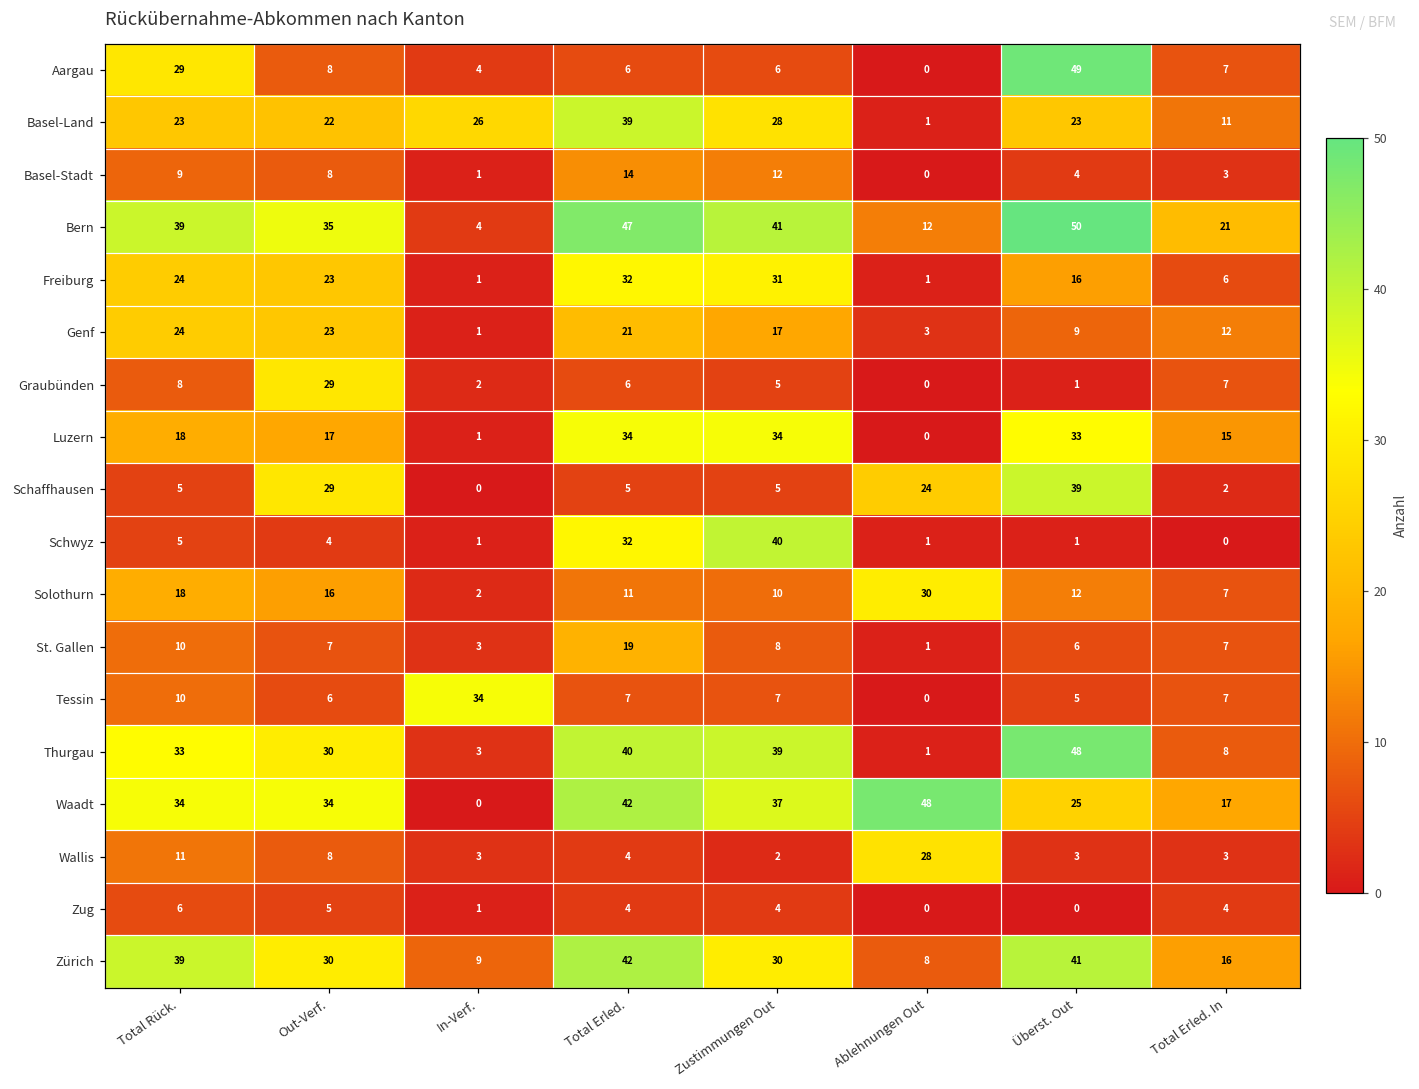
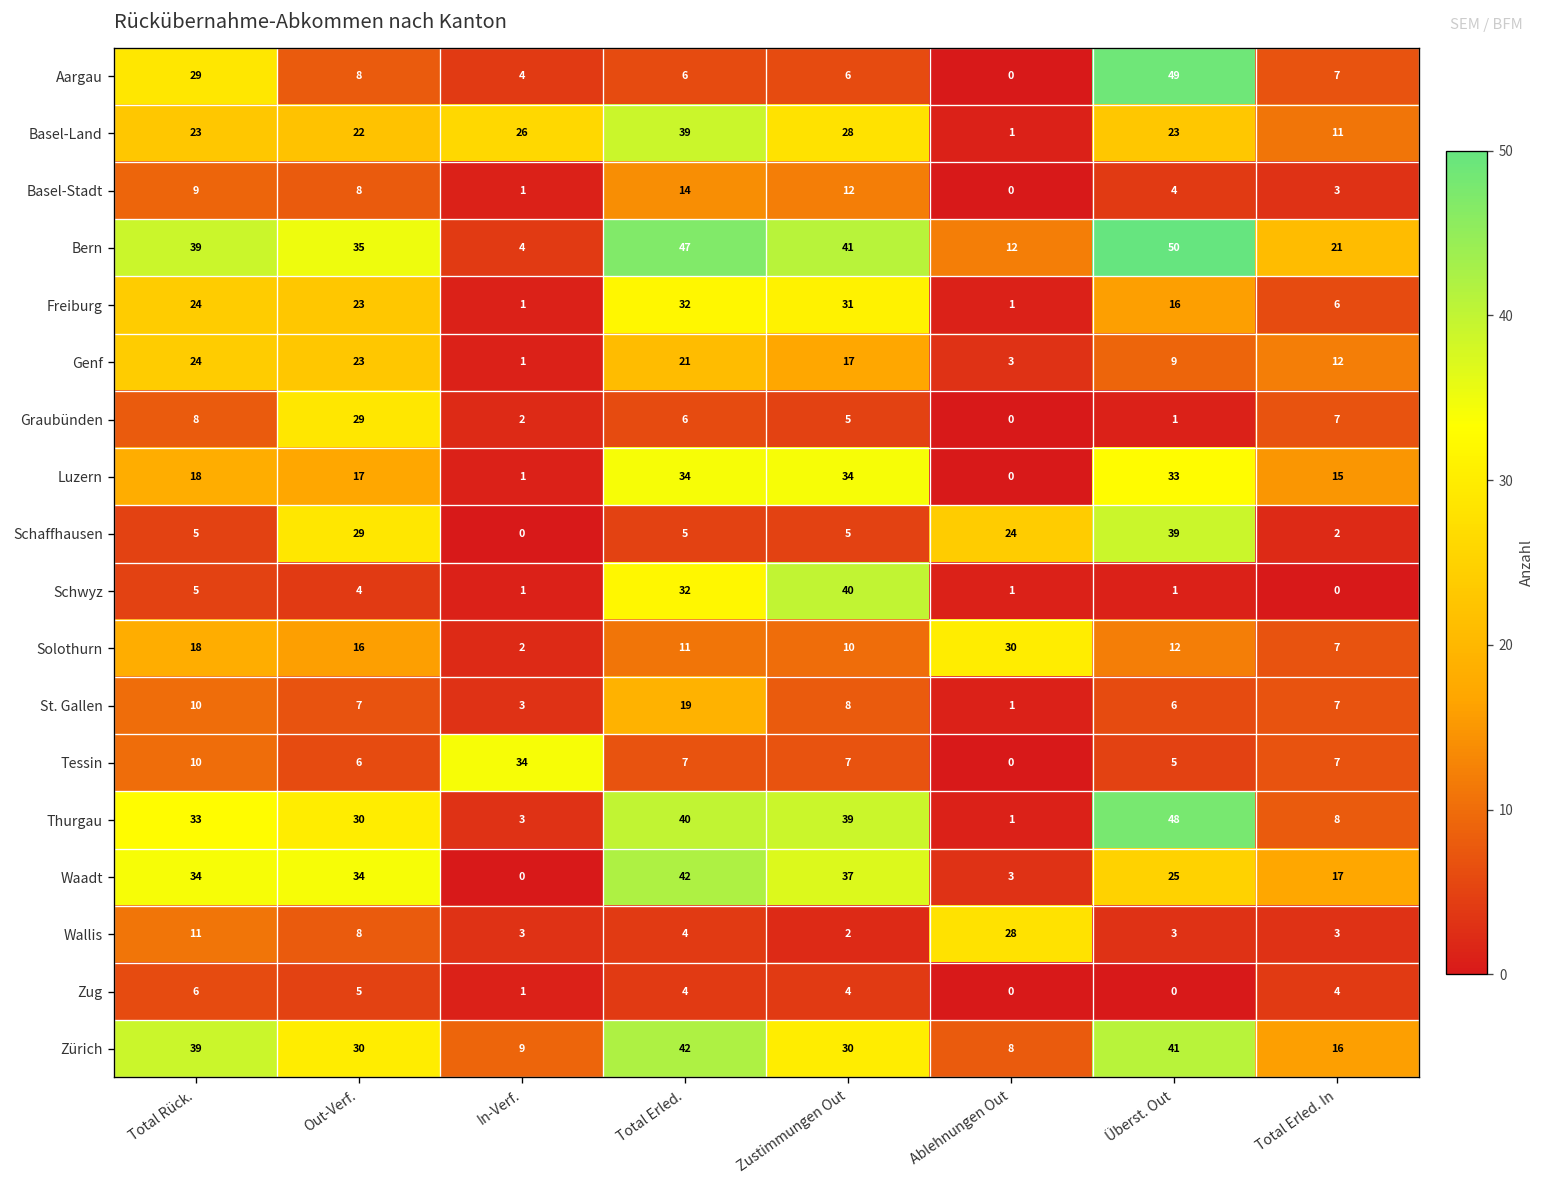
  {
    "Aargau": {
      "Total Rück.": 29,
      "Out-Verf.": 8,
      "In-Verf.": 4,
      "Total Erled.": 6,
      "Zustimmungen Out": 6,
      "Ablehnungen Out": 0,
      "Überst. Out": 49,
      "Total Erled. In": 7
    },
    "Basel-Land": {
      "Total Rück.": 23,
      "Out-Verf.": 22,
      "In-Verf.": 26,
      "Total Erled.": 39,
      "Zustimmungen Out": 28,
      "Ablehnungen Out": 1,
      "Überst. Out": 23,
      "Total Erled. In": 11
    },
    "Basel-Stadt": {
      "Total Rück.": 9,
      "Out-Verf.": 8,
      "In-Verf.": 1,
      "Total Erled.": 14,
      "Zustimmungen Out": 12,
      "Ablehnungen Out": 0,
      "Überst. Out": 4,
      "Total Erled. In": 3
    },
    "Bern": {
      "Total Rück.": 39,
      "Out-Verf.": 35,
      "In-Verf.": 4,
      "Total Erled.": 47,
      "Zustimmungen Out": 41,
      "Ablehnungen Out": 12,
      "Überst. Out": 50,
      "Total Erled. In": 21
    },
    "Freiburg": {
      "Total Rück.": 24,
      "Out-Verf.": 23,
      "In-Verf.": 1,
      "Total Erled.": 32,
      "Zustimmungen Out": 31,
      "Ablehnungen Out": 1,
      "Überst. Out": 16,
      "Total Erled. In": 6
    },
    "Genf": {
      "Total Rück.": 24,
      "Out-Verf.": 23,
      "In-Verf.": 1,
      "Total Erled.": 21,
      "Zustimmungen Out": 17,
      "Ablehnungen Out": 3,
      "Überst. Out": 9,
      "Total Erled. In": 12
    },
    "Graubünden": {
      "Total Rück.": 8,
      "Out-Verf.": 29,
      "In-Verf.": 2,
      "Total Erled.": 6,
      "Zustimmungen Out": 5,
      "Ablehnungen Out": 0,
      "Überst. Out": 1,
      "Total Erled. In": 7
    },
    "Luzern": {
      "Total Rück.": 18,
      "Out-Verf.": 17,
      "In-Verf.": 1,
      "Total Erled.": 34,
      "Zustimmungen Out": 34,
      "Ablehnungen Out": 0,
      "Überst. Out": 33,
      "Total Erled. In": 15
    },
    "Schaffhausen": {
      "Total Rück.": 5,
      "Out-Verf.": 29,
      "In-Verf.": 0,
      "Total Erled.": 5,
      "Zustimmungen Out": 5,
      "Ablehnungen Out": 24,
      "Überst. Out": 39,
      "Total Erled. In": 2
    },
    "Schwyz": {
      "Total Rück.": 5,
      "Out-Verf.": 4,
      "In-Verf.": 1,
      "Total Erled.": 32,
      "Zustimmungen Out": 40,
      "Ablehnungen Out": 1,
      "Überst. Out": 1,
      "Total Erled. In": 0
    },
    "Solothurn": {
      "Total Rück.": 18,
      "Out-Verf.": 16,
      "In-Verf.": 2,
      "Total Erled.": 11,
      "Zustimmungen Out": 10,
      "Ablehnungen Out": 30,
      "Überst. Out": 12,
      "Total Erled. In": 7
    },
    "St. Gallen": {
      "Total Rück.": 10,
      "Out-Verf.": 7,
      "In-Verf.": 3,
      "Total Erled.": 19,
      "Zustimmungen Out": 8,
      "Ablehnungen Out": 1,
      "Überst. Out": 6,
      "Total Erled. In": 7
    },
    "Tessin": {
      "Total Rück.": 10,
      "Out-Verf.": 6,
      "In-Verf.": 34,
      "Total Erled.": 7,
      "Zustimmungen Out": 7,
      "Ablehnungen Out": 0,
      "Überst. Out": 5,
      "Total Erled. In": 7
    },
    "Thurgau": {
      "Total Rück.": 33,
      "Out-Verf.": 30,
      "In-Verf.": 3,
      "Total Erled.": 40,
      "Zustimmungen Out": 39,
      "Ablehnungen Out": 1,
      "Überst. Out": 48,
      "Total Erled. In": 8
    },
    "Waadt": {
      "Total Rück.": 34,
      "Out-Verf.": 34,
      "In-Verf.": 0,
      "Total Erled.": 42,
      "Zustimmungen Out": 37,
-     "Ablehnungen Out": 48,
+     "Ablehnungen Out": 3,
      "Überst. Out": 25,
      "Total Erled. In": 17
    },
    "Wallis": {
      "Total Rück.": 11,
      "Out-Verf.": 8,
      "In-Verf.": 3,
      "Total Erled.": 4,
      "Zustimmungen Out": 2,
      "Ablehnungen Out": 28,
      "Überst. Out": 3,
      "Total Erled. In": 3
    },
    "Zug": {
      "Total Rück.": 6,
      "Out-Verf.": 5,
      "In-Verf.": 1,
      "Total Erled.": 4,
      "Zustimmungen Out": 4,
      "Ablehnungen Out": 0,
      "Überst. Out": 0,
      "Total Erled. In": 4
    },
    "Zürich": {
      "Total Rück.": 39,
      "Out-Verf.": 30,
      "In-Verf.": 9,
      "Total Erled.": 42,
      "Zustimmungen Out": 30,
      "Ablehnungen Out": 8,
      "Überst. Out": 41,
      "Total Erled. In": 16
    }
  }
